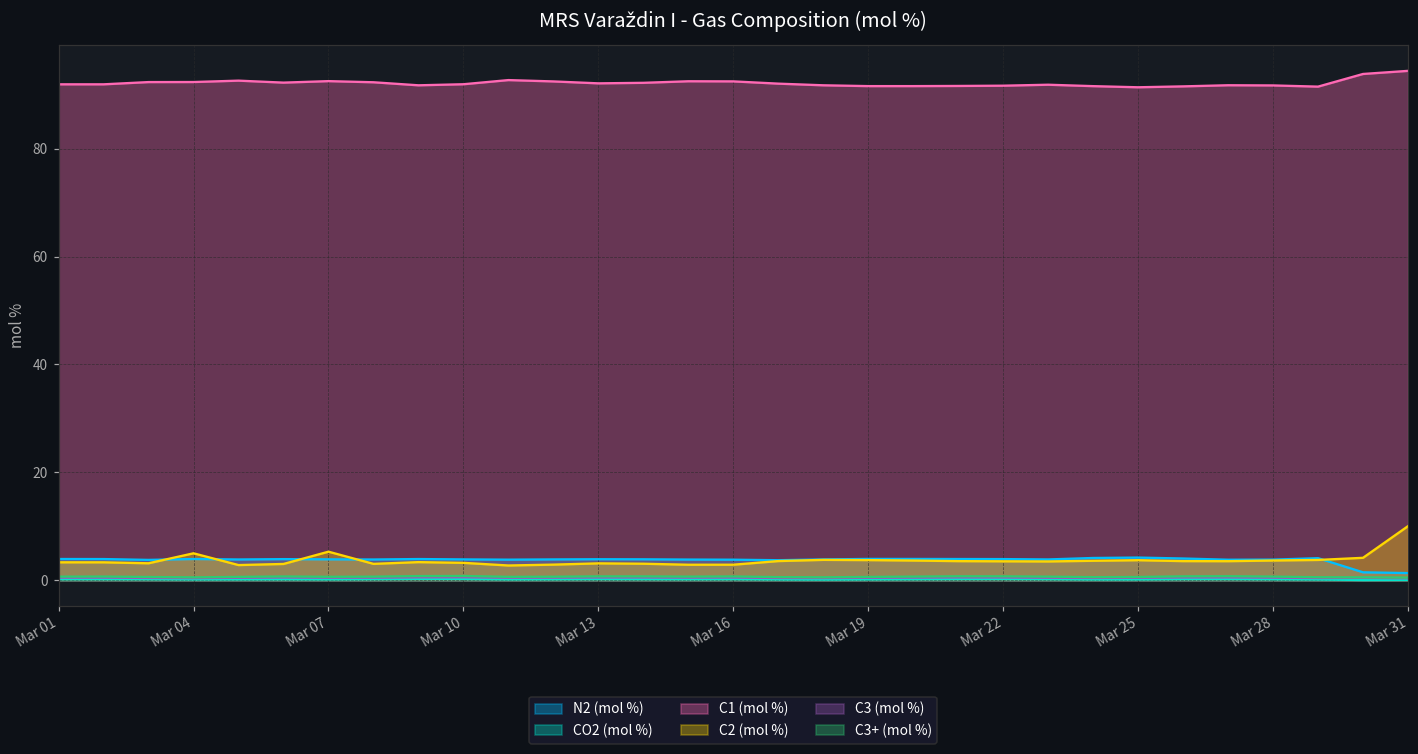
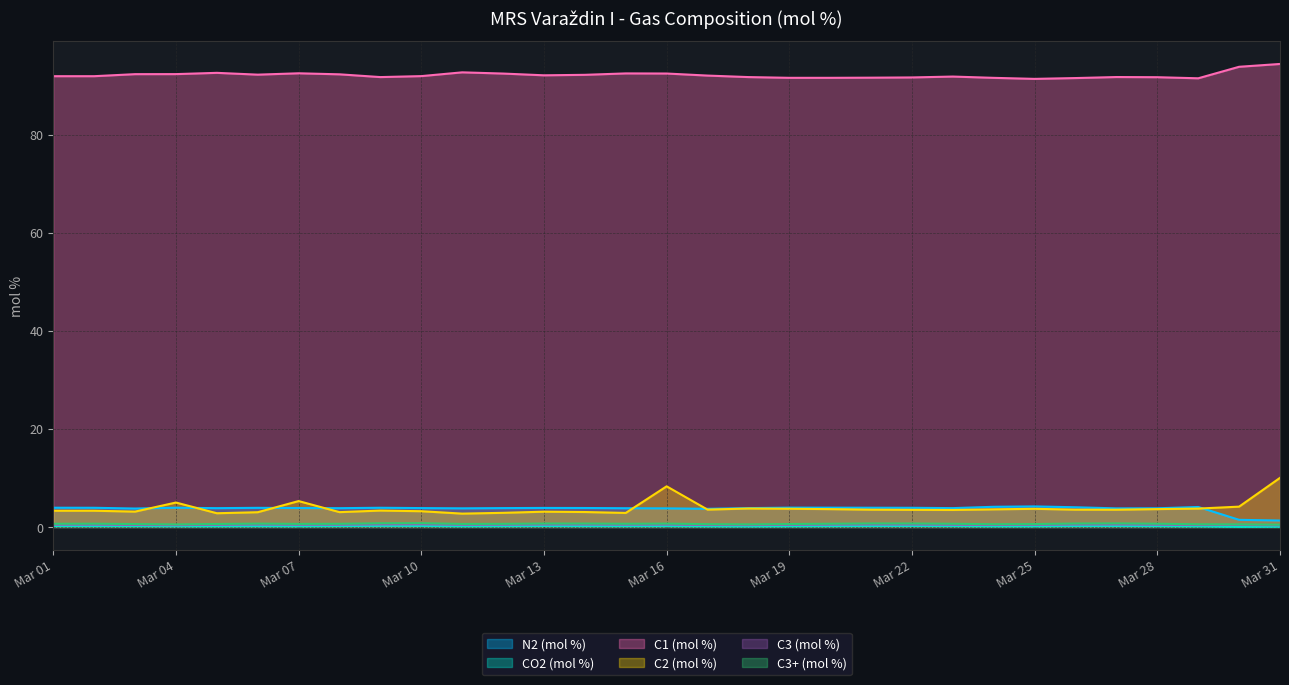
  {
    "C2 (mol %)": {
      "Mar 01": 3,
      "Mar 04": 5,
      "Mar 07": 5,
      "Mar 10": 3,
      "Mar 13": 3,
-     "Mar 16": 3,
+     "Mar 16": 8,
      "Mar 31": 10
    }
  }
